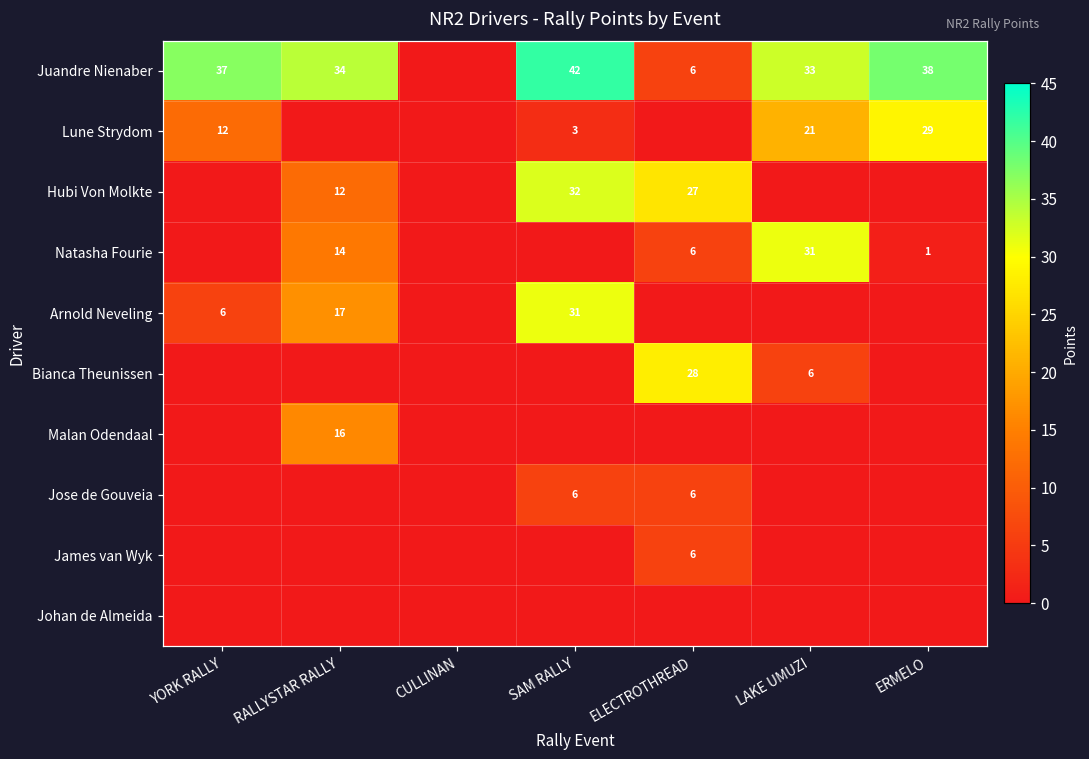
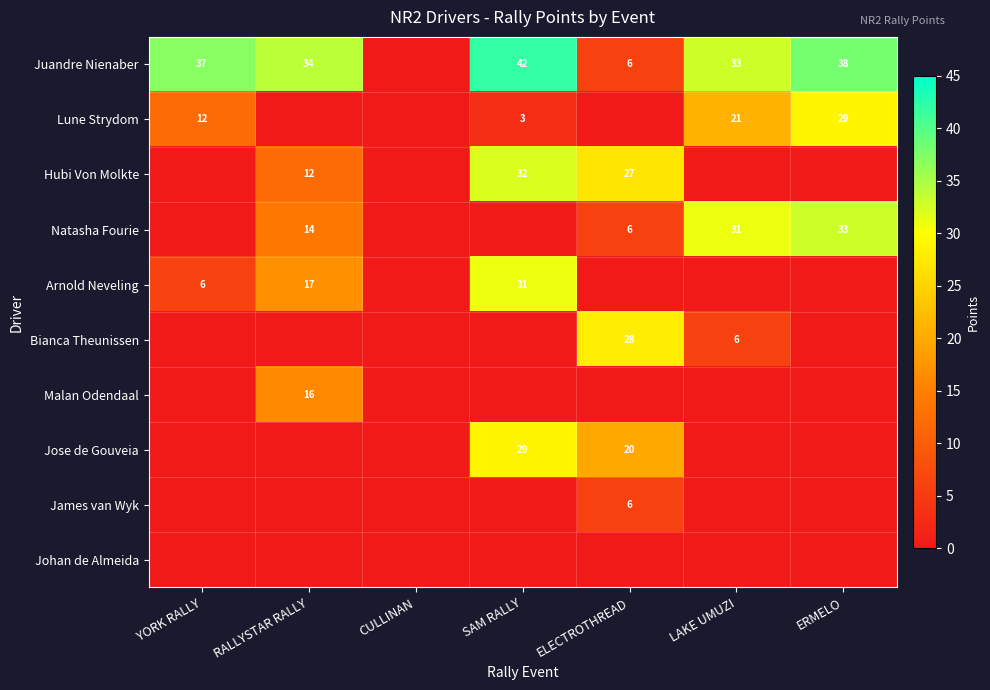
  {
    "Juandre Nienaber": {
      "YORK RALLY": 37,
      "RALLYSTAR RALLY": 34,
      "SAM RALLY": 42,
      "ELECTROTHREAD": 6,
      "LAKE UMUZI": 33,
      "ERMELO": 38
    },
    "Lune Strydom": {
      "YORK RALLY": 12,
      "SAM RALLY": 3,
      "LAKE UMUZI": 21,
      "ERMELO": 29
    },
    "Hubi Von Molkte": {
      "RALLYSTAR RALLY": 12,
      "SAM RALLY": 32,
      "ELECTROTHREAD": 27
    },
    "Natasha Fourie": {
      "RALLYSTAR RALLY": 14,
      "ELECTROTHREAD": 6,
      "LAKE UMUZI": 31,
-     "ERMELO": 1
+     "ERMELO": 33
    },
    "Arnold Neveling": {
      "YORK RALLY": 6,
      "RALLYSTAR RALLY": 17,
      "SAM RALLY": 31
    },
    "Bianca Theunissen": {
      "ELECTROTHREAD": 28,
      "LAKE UMUZI": 6
    },
    "Malan Odendaal": {
      "RALLYSTAR RALLY": 16
    },
    "Jose de Gouveia": {
-     "SAM RALLY": 6,
-     "ELECTROTHREAD": 6
+     "SAM RALLY": 29,
+     "ELECTROTHREAD": 20
    },
    "James van Wyk": {
      "ELECTROTHREAD": 6
    }
  }
